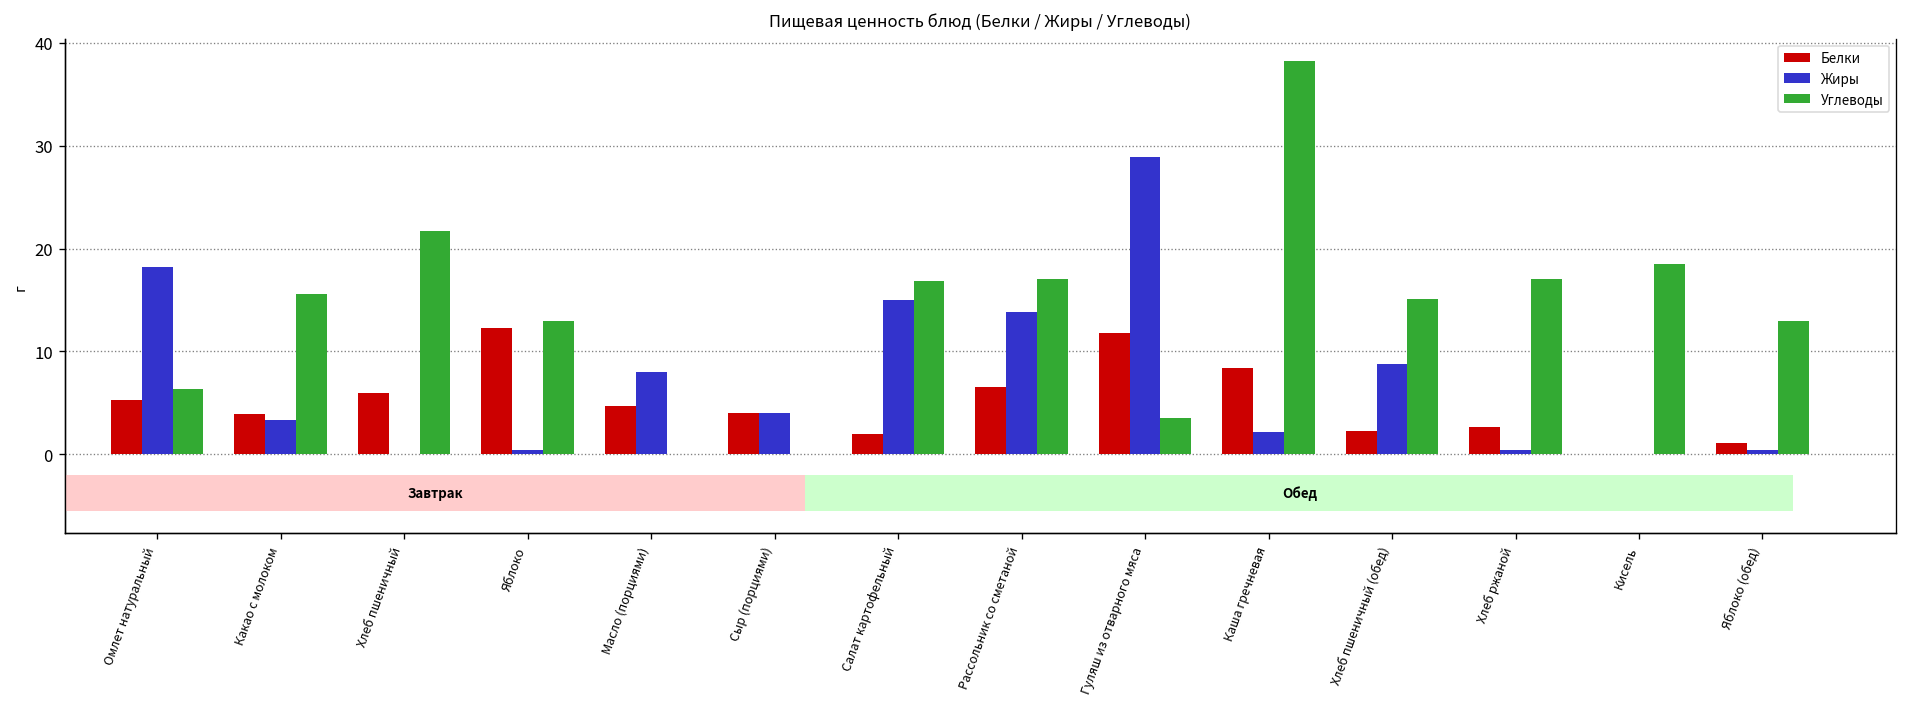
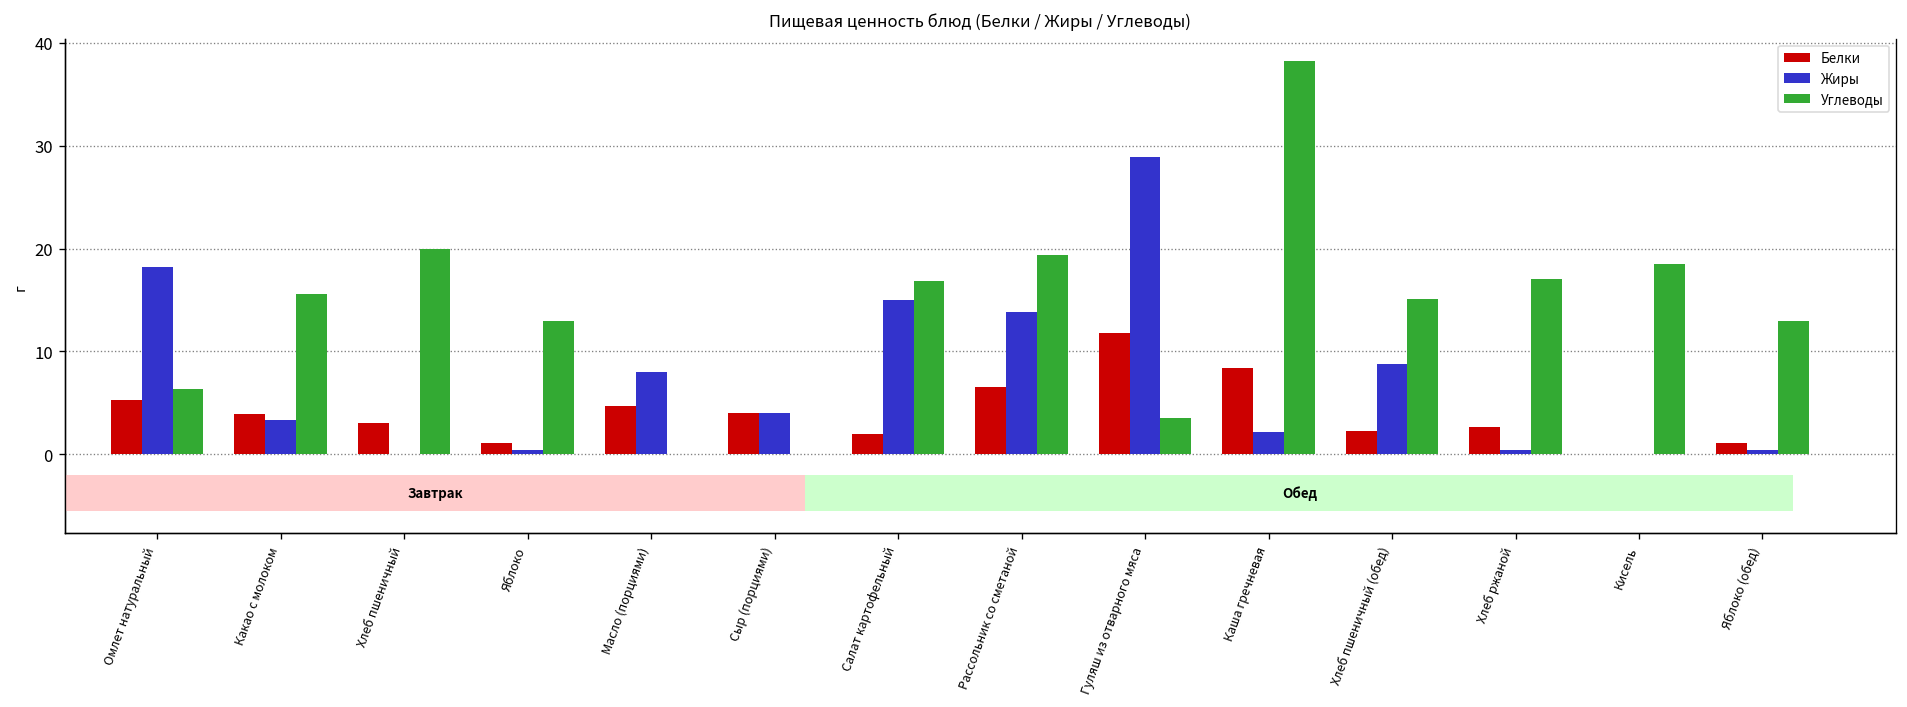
  {
    "Белки": {
      "Омлет натуральный": 5,
      "Какао с молоком": 4,
-     "Хлеб пшеничный": 6,
-     "Яблоко": 12,
+     "Хлеб пшеничный": 3,
+     "Яблоко": 1,
      "Масло (порциями)": 5,
      "Сыр (порциями)": 4,
      "Салат картофельный": 2,
      "Рассольник со сметаной": 7,
      "Гуляш из отварного мяса": 12,
      "Каша гречневая": 8,
      "Хлеб пшеничный (обед)": 2,
      "Хлеб ржаной": 3,
      "Кисель": 0,
      "Яблоко (обед)": 1
    },
    "Жиры": {
      "Омлет натуральный": 18,
      "Какао с молоком": 3,
      "Хлеб пшеничный": 0,
      "Яблоко": 0,
      "Масло (порциями)": 8,
      "Сыр (порциями)": 4,
      "Салат картофельный": 15,
      "Рассольник со сметаной": 14,
      "Гуляш из отварного мяса": 29,
      "Каша гречневая": 2,
      "Хлеб пшеничный (обед)": 9,
      "Хлеб ржаной": 0,
      "Кисель": 0,
      "Яблоко (обед)": 0
    },
    "Углеводы": {
      "Омлет натуральный": 6,
      "Какао с молоком": 16,
-     "Хлеб пшеничный": 22,
+     "Хлеб пшеничный": 20,
      "Яблоко": 13,
      "Масло (порциями)": 0,
      "Сыр (порциями)": 0,
      "Салат картофельный": 17,
-     "Рассольник со сметаной": 17,
+     "Рассольник со сметаной": 19,
      "Гуляш из отварного мяса": 4,
      "Каша гречневая": 38,
      "Хлеб пшеничный (обед)": 15,
      "Хлеб ржаной": 17,
      "Кисель": 19,
      "Яблоко (обед)": 13
    }
  }
